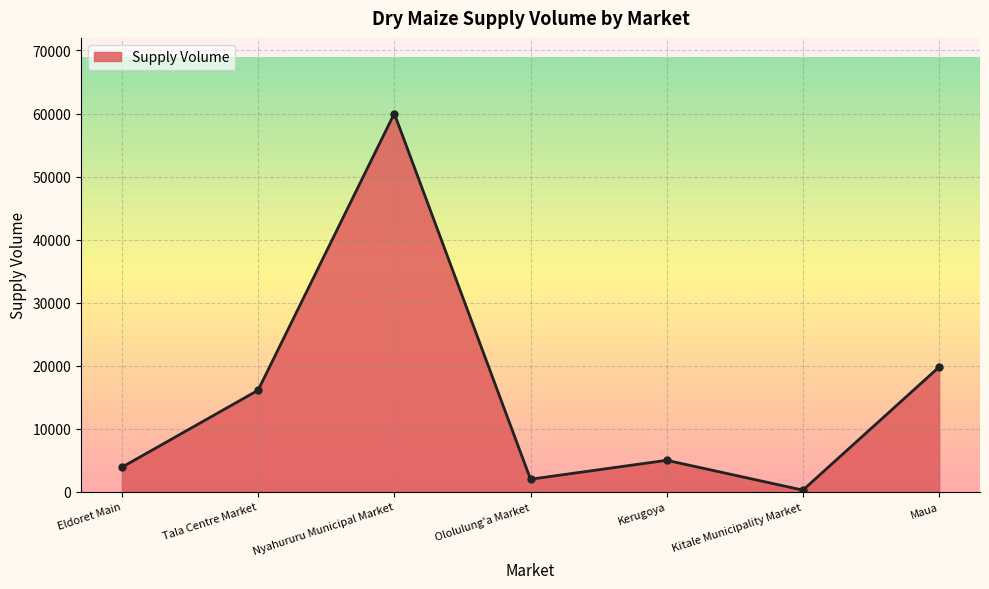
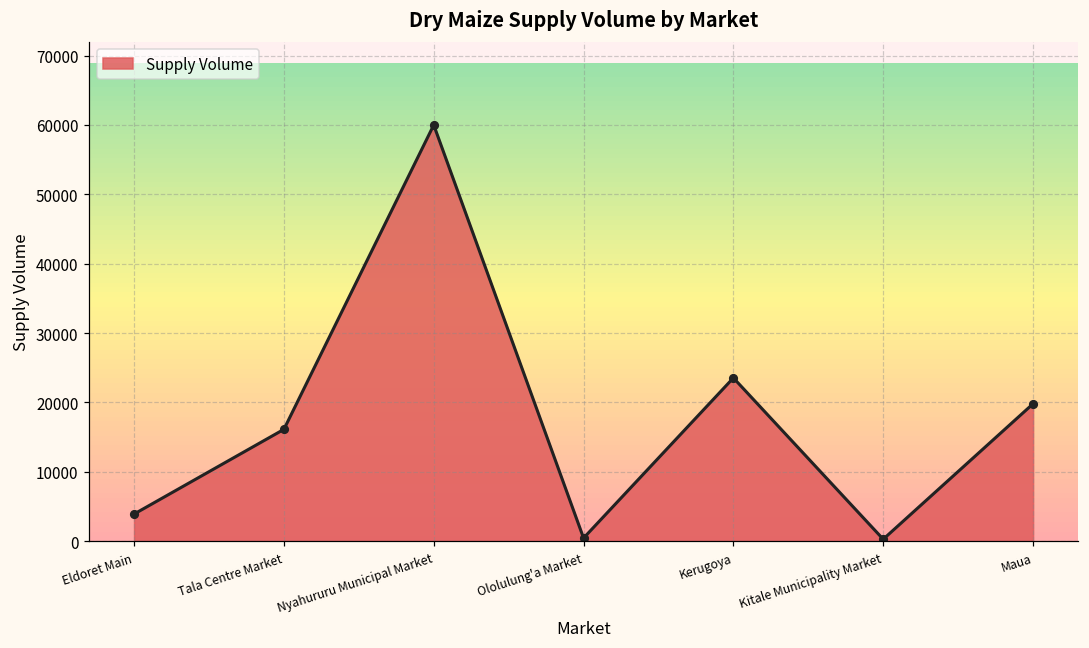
  {
    "Eldoret Main": 4000,
    "Tala Centre Market": 16000,
    "Nyahururu Municipal Market": 60000,
-   "Ololulung'a Market": 2000,
-   "Kerugoya": 5000,
+   "Ololulung'a Market": 0,
+   "Kerugoya": 24000,
    "Kitale Municipality Market": 0,
    "Maua": 20000
  }
